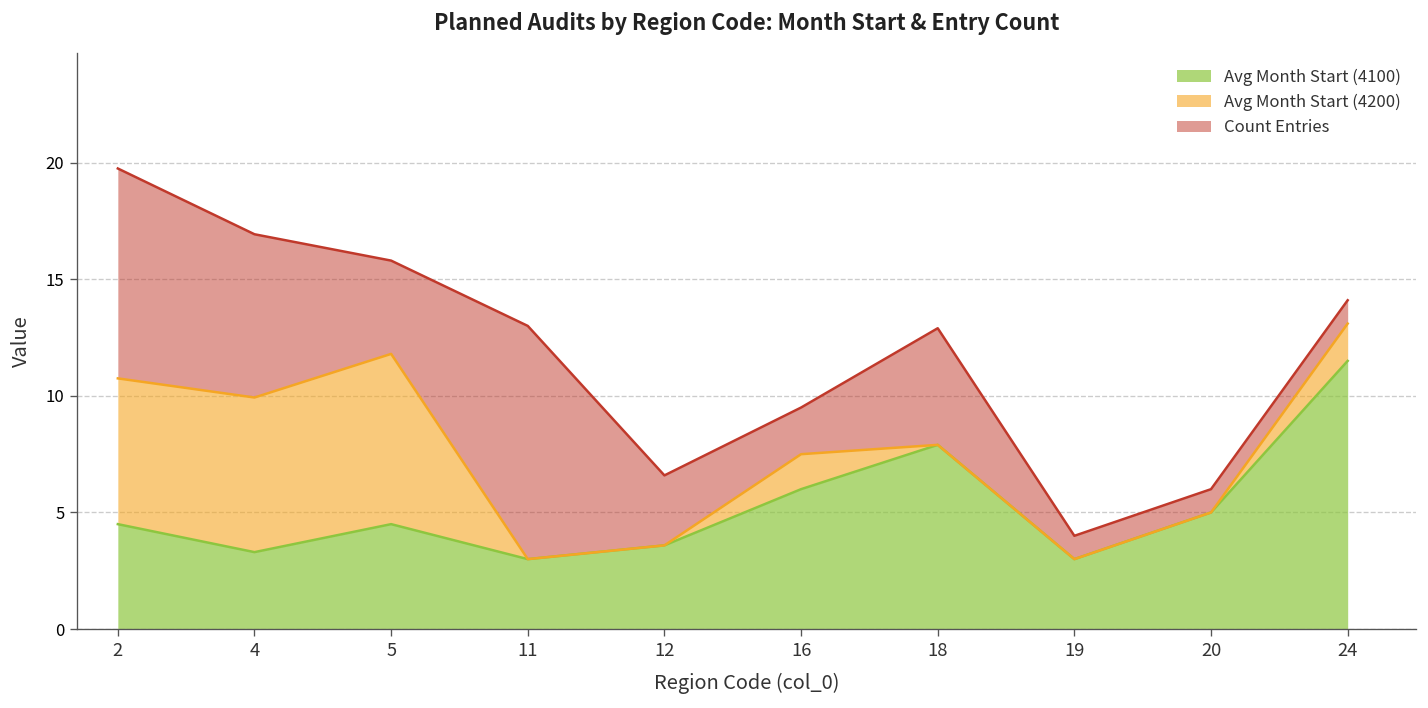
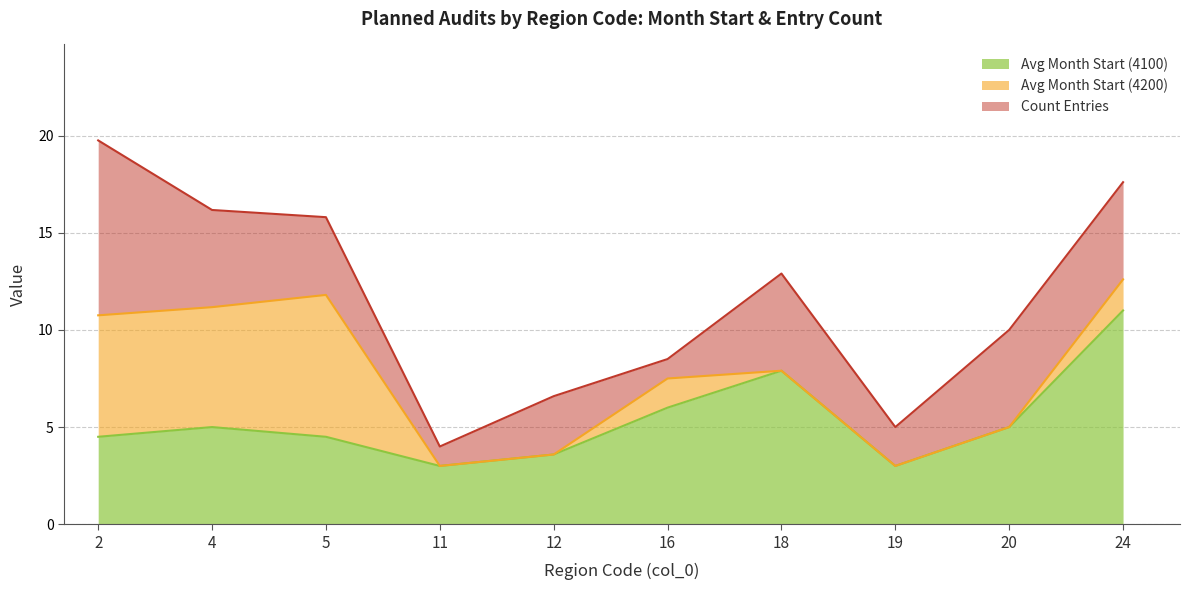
  {
    "Avg Month Start (4100)": {
      "2": 4.5,
-     "4": 3.3,
+     "4": 5.0,
      "5": 4.5,
      "16": 6.0,
-     "24": 11.5
+     "24": 11.0
    },
    "Avg Month Start (4200)": {
      "2": 6.3,
-     "4": 6.6,
+     "4": 6.2,
      "5": 7.3,
      "16": 1.5,
      "24": 1.6
    },
    "Count Entries": {
      "2": 9,
-     "4": 7,
+     "4": 5,
      "5": 4,
-     "11": 10,
+     "11": 1,
      "12": 3,
-     "16": 2,
+     "16": 1,
      "18": 5,
-     "19": 1,
-     "20": 1,
-     "24": 1
+     "19": 2,
+     "20": 5,
+     "24": 5
    }
  }
